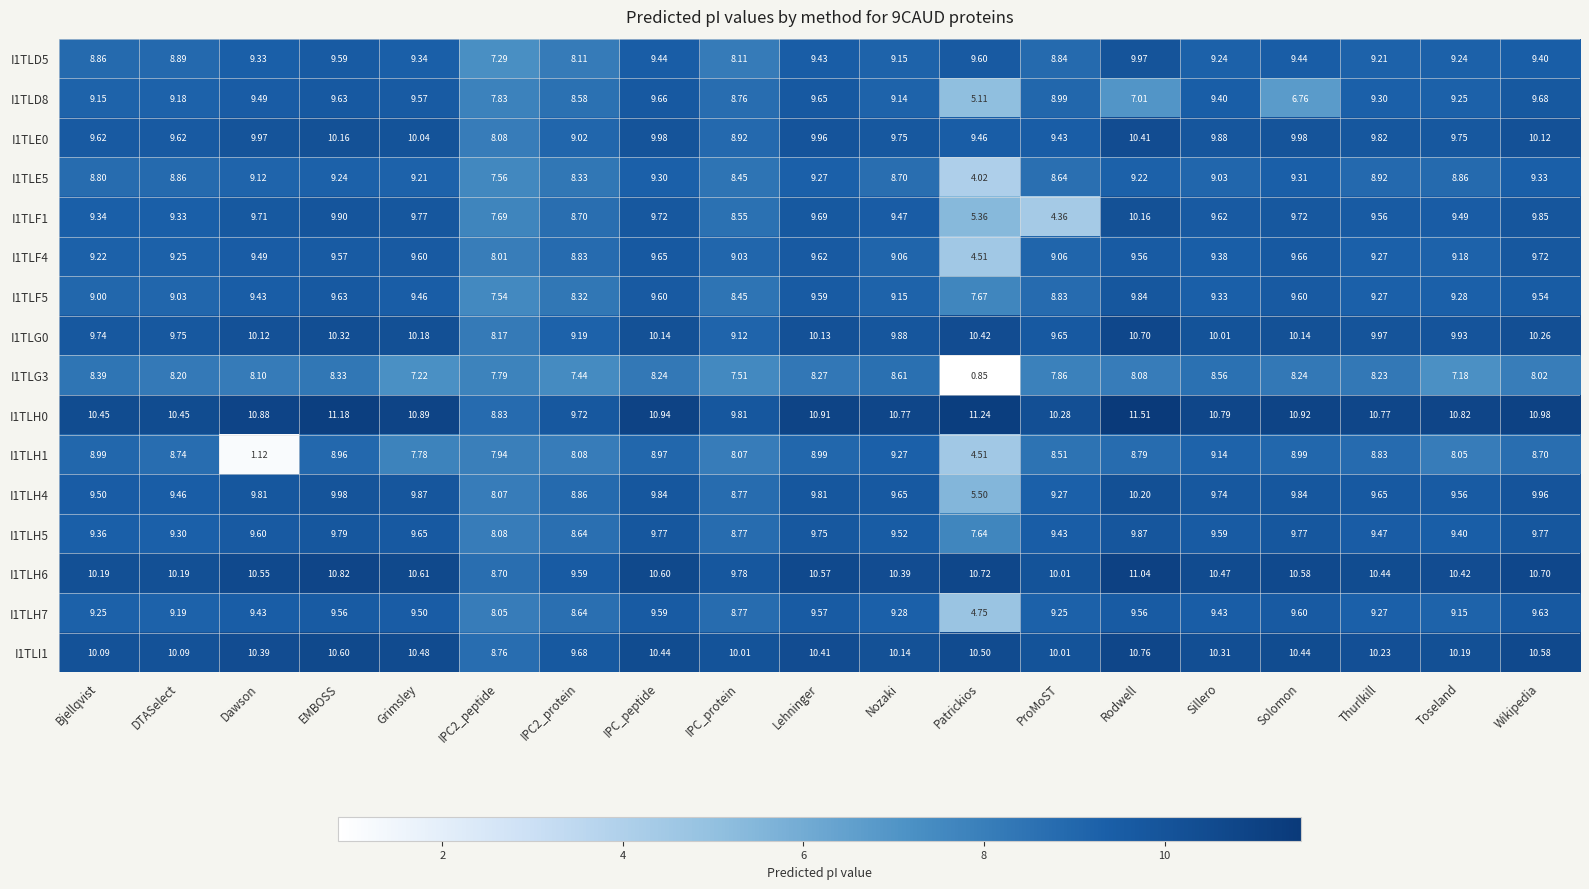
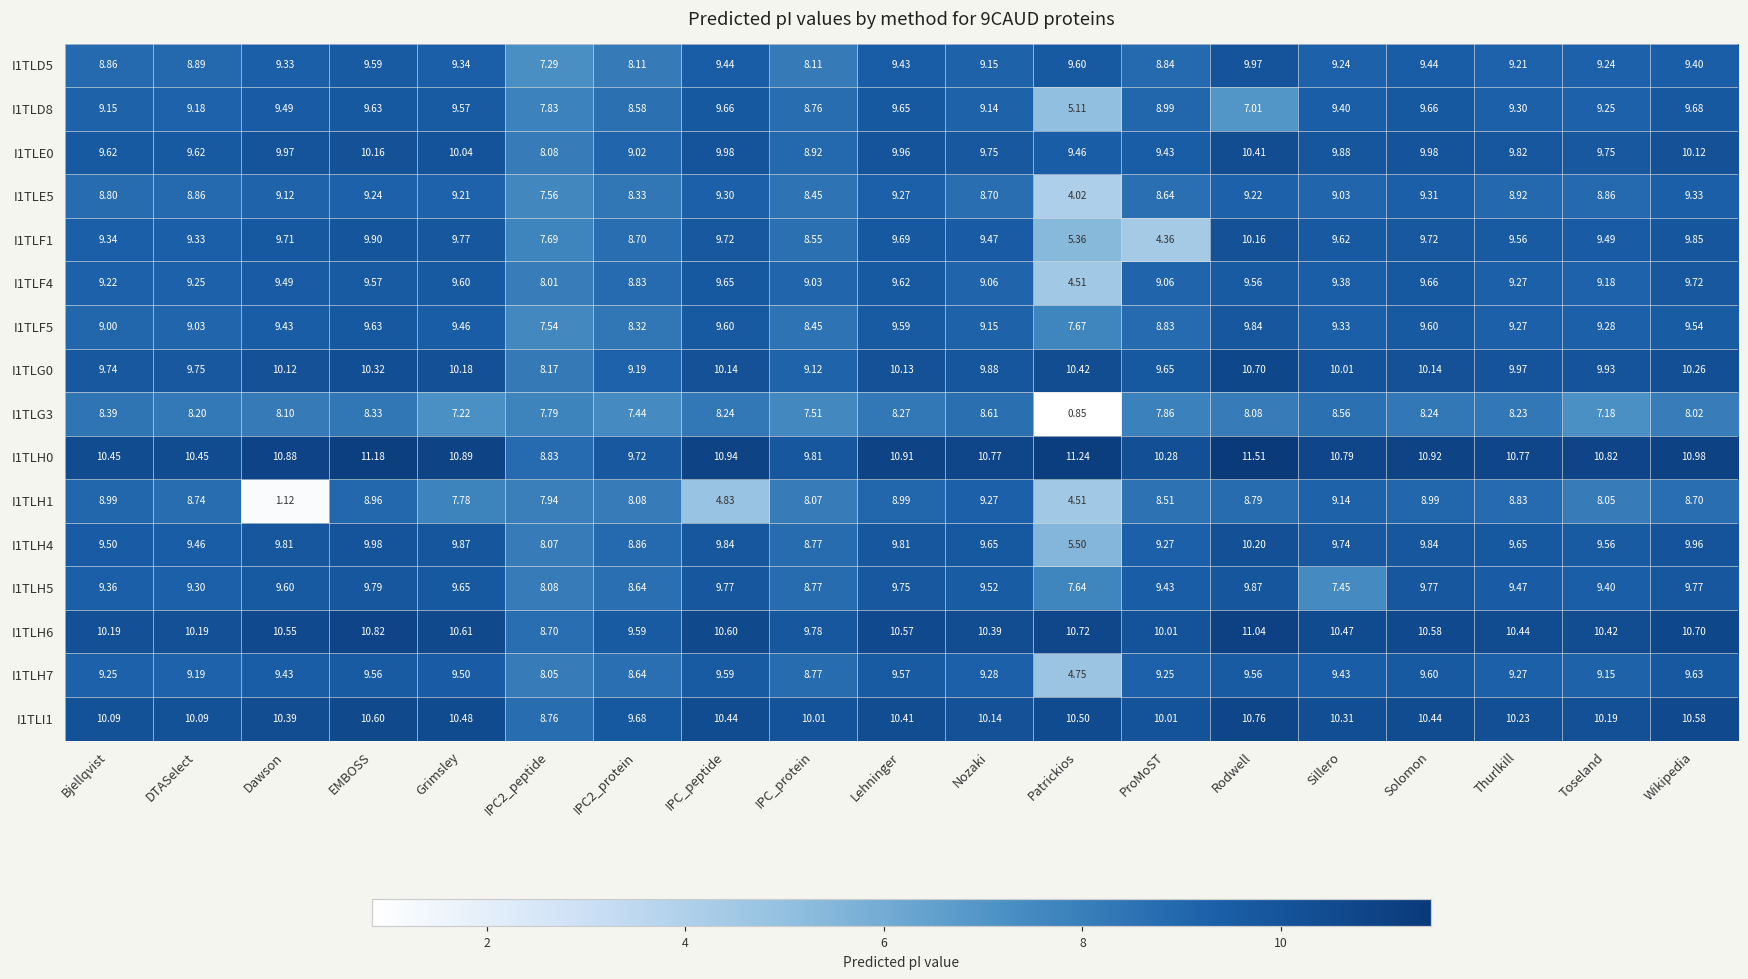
  {
    "I1TLD8": {
      "Bjellqvist": 9.15,
      "DTASelect": 9.18,
      "Dawson": 9.49,
      "EMBOSS": 9.63,
      "Grimsley": 9.57,
      "IPC2_peptide": 7.83,
      "IPC2_protein": 8.58,
      "IPC_peptide": 9.66,
      "IPC_protein": 8.76,
      "Lehninger": 9.65,
      "Nozaki": 9.14,
      "Patrickios": 5.11,
      "ProMoST": 8.99,
      "Rodwell": 7.01,
      "Sillero": 9.40,
-     "Solomon": 6.76,
+     "Solomon": 9.66,
      "Thurlkill": 9.30,
      "Toseland": 9.25,
      "Wikipedia": 9.68
    },
    "I1TLH1": {
      "Bjellqvist": 8.99,
      "DTASelect": 8.74,
      "Dawson": 1.12,
      "EMBOSS": 8.96,
      "Grimsley": 7.78,
      "IPC2_peptide": 7.94,
      "IPC2_protein": 8.08,
-     "IPC_peptide": 8.97,
+     "IPC_peptide": 4.83,
      "IPC_protein": 8.07,
      "Lehninger": 8.99,
      "Nozaki": 9.27,
      "Patrickios": 4.51,
      "ProMoST": 8.51,
      "Rodwell": 8.79,
      "Sillero": 9.14,
      "Solomon": 8.99,
      "Thurlkill": 8.83,
      "Toseland": 8.05,
      "Wikipedia": 8.70
    },
    "I1TLH5": {
      "Bjellqvist": 9.36,
      "DTASelect": 9.30,
      "Dawson": 9.60,
      "EMBOSS": 9.79,
      "Grimsley": 9.65,
      "IPC2_peptide": 8.08,
      "IPC2_protein": 8.64,
      "IPC_peptide": 9.77,
      "IPC_protein": 8.77,
      "Lehninger": 9.75,
      "Nozaki": 9.52,
      "Patrickios": 7.64,
      "ProMoST": 9.43,
      "Rodwell": 9.87,
-     "Sillero": 9.59,
+     "Sillero": 7.45,
      "Solomon": 9.77,
      "Thurlkill": 9.47,
      "Toseland": 9.40,
      "Wikipedia": 9.77
    }
  }
